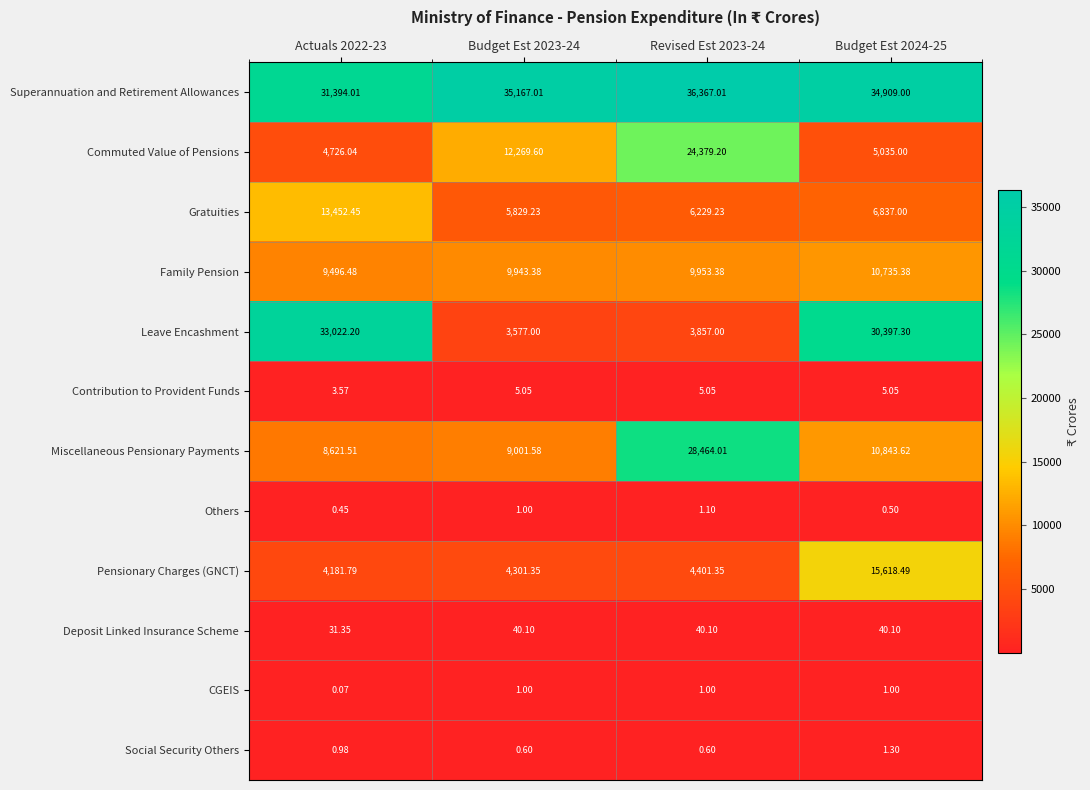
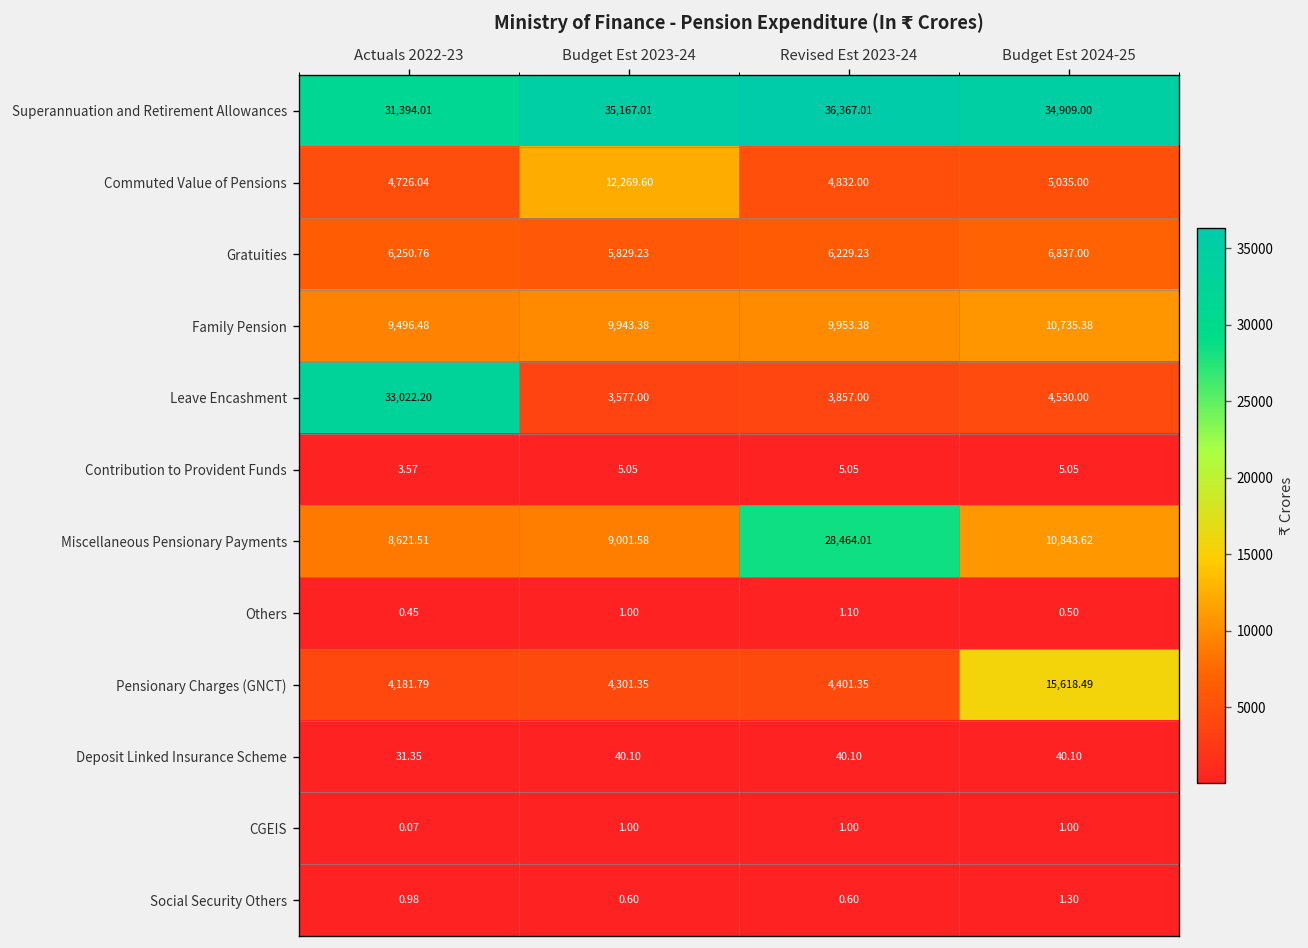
  {
    "Superannuation and Retirement Allowances": {
      "Actuals 2022-23": "31,394.01",
      "Budget Est 2023-24": "35,167.01",
      "Revised Est 2023-24": "36,367.01",
      "Budget Est 2024-25": "34,909.00"
    },
    "Commuted Value of Pensions": {
      "Actuals 2022-23": "4,726.04",
      "Budget Est 2023-24": "12,269.60",
-     "Revised Est 2023-24": "24,379.20",
+     "Revised Est 2023-24": "4,832.00",
      "Budget Est 2024-25": "5,035.00"
    },
    "Gratuities": {
-     "Actuals 2022-23": "13,452.45",
+     "Actuals 2022-23": "6,250.76",
      "Budget Est 2023-24": "5,829.23",
      "Revised Est 2023-24": "6,229.23",
      "Budget Est 2024-25": "6,837.00"
    },
    "Family Pension": {
      "Actuals 2022-23": "9,496.48",
      "Budget Est 2023-24": "9,943.38",
      "Revised Est 2023-24": "9,953.38",
      "Budget Est 2024-25": "10,735.38"
    },
    "Leave Encashment": {
      "Actuals 2022-23": "33,022.20",
      "Budget Est 2023-24": "3,577.00",
      "Revised Est 2023-24": "3,857.00",
-     "Budget Est 2024-25": "30,397.30"
+     "Budget Est 2024-25": "4,530.00"
    },
    "Contribution to Provident Funds": {
      "Actuals 2022-23": "3.57",
      "Budget Est 2023-24": "5.05",
      "Revised Est 2023-24": "5.05",
      "Budget Est 2024-25": "5.05"
    },
    "Miscellaneous Pensionary Payments": {
      "Actuals 2022-23": "8,621.51",
      "Budget Est 2023-24": "9,001.58",
      "Revised Est 2023-24": "28,464.01",
      "Budget Est 2024-25": "10,843.62"
    },
    "Others": {
      "Actuals 2022-23": "0.45",
      "Budget Est 2023-24": "1.00",
      "Revised Est 2023-24": "1.10",
      "Budget Est 2024-25": "0.50"
    },
    "Pensionary Charges (GNCT)": {
      "Actuals 2022-23": "4,181.79",
      "Budget Est 2023-24": "4,301.35",
      "Revised Est 2023-24": "4,401.35",
      "Budget Est 2024-25": "15,618.49"
    },
    "Deposit Linked Insurance Scheme": {
      "Actuals 2022-23": "31.35",
      "Budget Est 2023-24": "40.10",
      "Revised Est 2023-24": "40.10",
      "Budget Est 2024-25": "40.10"
    },
    "CGEIS": {
      "Actuals 2022-23": "0.07",
      "Budget Est 2023-24": "1.00",
      "Revised Est 2023-24": "1.00",
      "Budget Est 2024-25": "1.00"
    },
    "Social Security Others": {
      "Actuals 2022-23": "0.98",
      "Budget Est 2023-24": "0.60",
      "Revised Est 2023-24": "0.60",
      "Budget Est 2024-25": "1.30"
    }
  }
